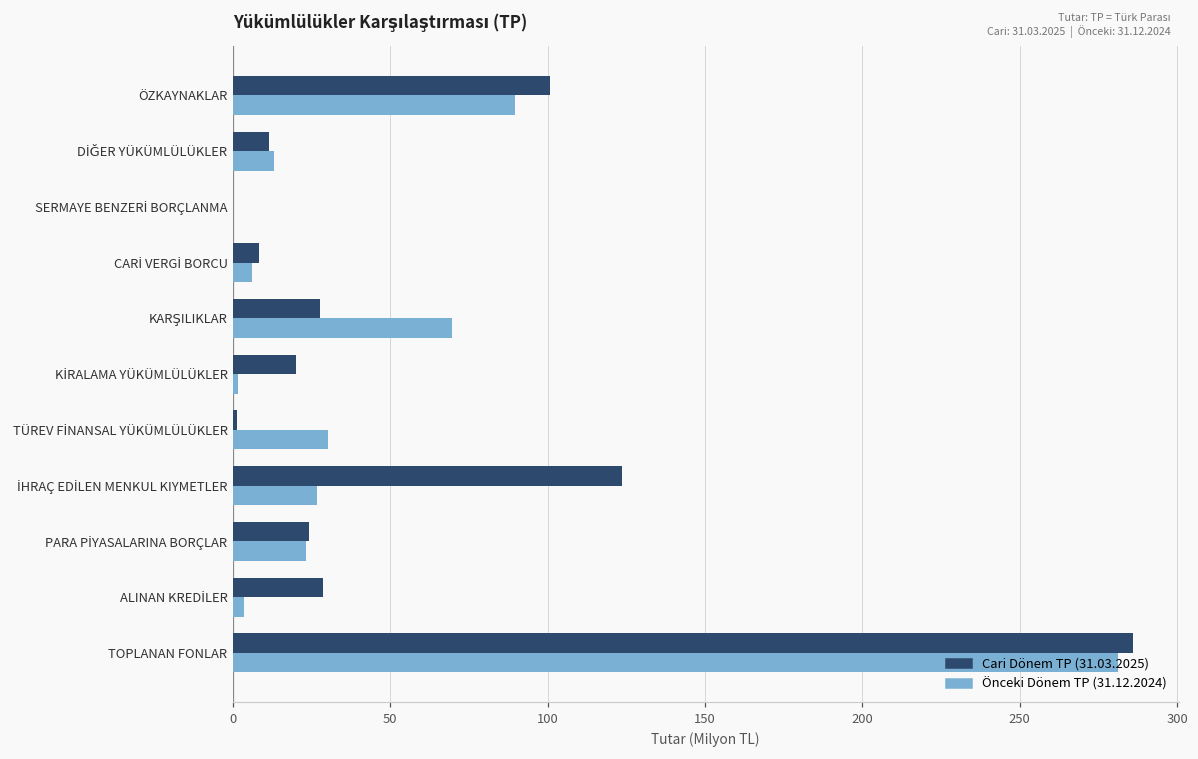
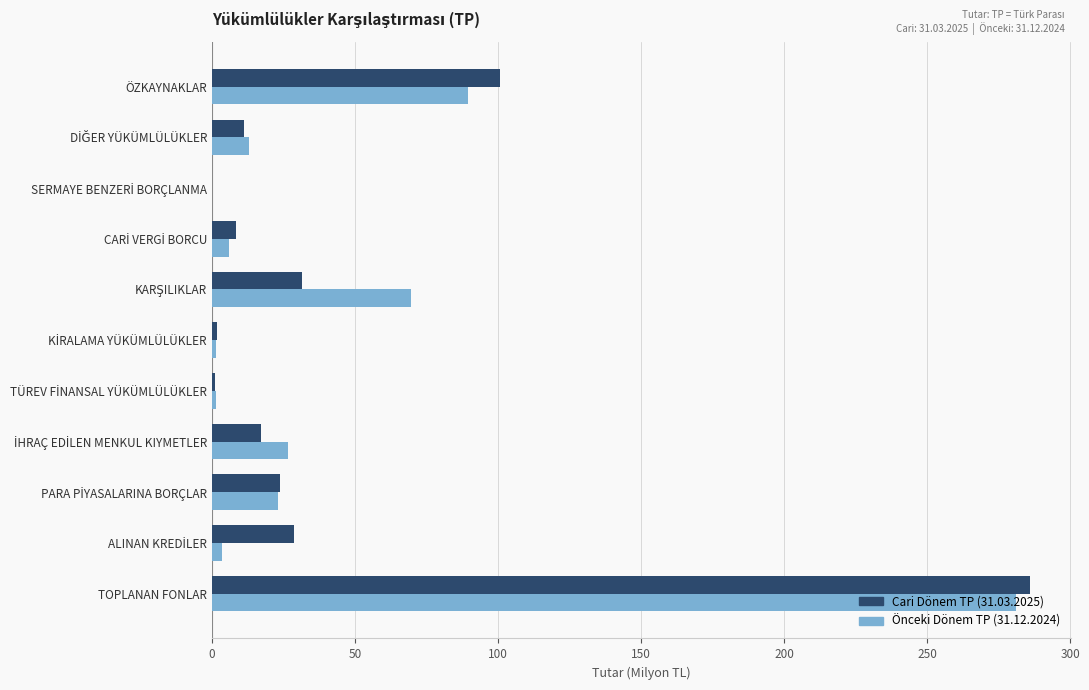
  {
    "Cari Dönem TP (31.03.2025)": {
      "ÖZKAYNAKLAR": 101,
      "DİĞER YÜKÜMLÜLÜKLER": 11,
      "SERMAYE BENZERİ BORÇLANMA": 0,
      "CARİ VERGİ BORCU": 8,
-     "KARŞILIKLAR": 28,
-     "KİRALAMA YÜKÜMLÜLÜKLER": 20,
+     "KARŞILIKLAR": 31,
+     "KİRALAMA YÜKÜMLÜLÜKLER": 2,
      "TÜREV FİNANSAL YÜKÜMLÜLÜKLER": 1,
-     "İHRAÇ EDİLEN MENKUL KIYMETLER": 124,
+     "İHRAÇ EDİLEN MENKUL KIYMETLER": 17,
      "PARA PİYASALARINA BORÇLAR": 24,
      "ALINAN KREDİLER": 29,
      "TOPLANAN FONLAR": 286
    },
    "Önceki Dönem TP (31.12.2024)": {
      "ÖZKAYNAKLAR": 90,
      "DİĞER YÜKÜMLÜLÜKLER": 13,
      "SERMAYE BENZERİ BORÇLANMA": 0,
      "CARİ VERGİ BORCU": 6,
      "KARŞILIKLAR": 70,
      "KİRALAMA YÜKÜMLÜLÜKLER": 1,
-     "TÜREV FİNANSAL YÜKÜMLÜLÜKLER": 30,
+     "TÜREV FİNANSAL YÜKÜMLÜLÜKLER": 1,
      "İHRAÇ EDİLEN MENKUL KIYMETLER": 27,
      "PARA PİYASALARINA BORÇLAR": 23,
      "ALINAN KREDİLER": 4,
      "TOPLANAN FONLAR": 281
    }
  }
